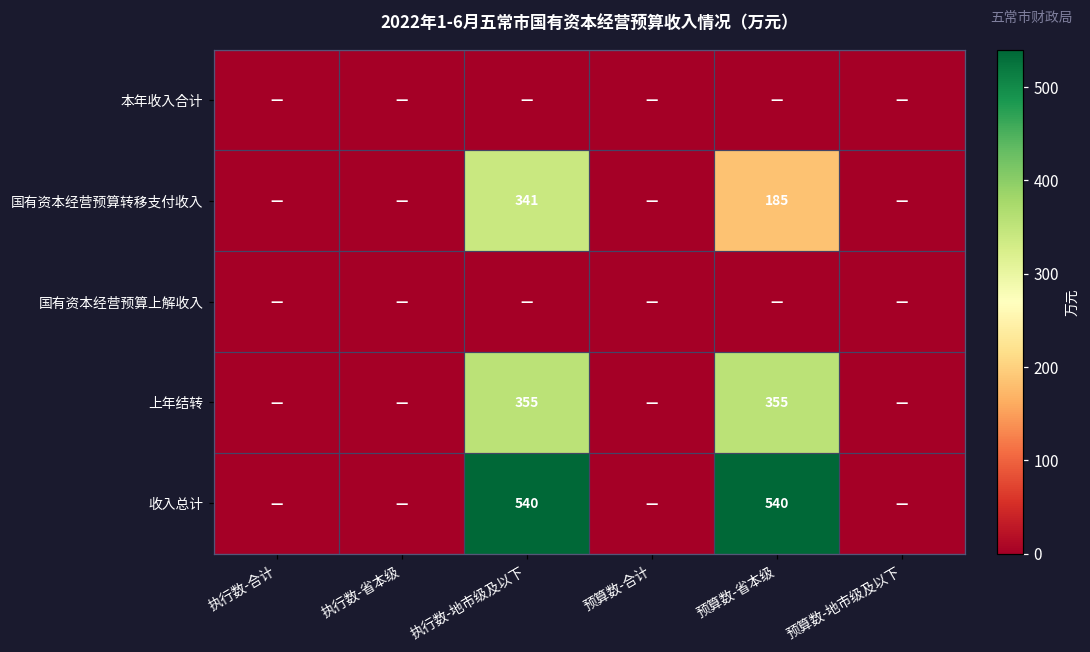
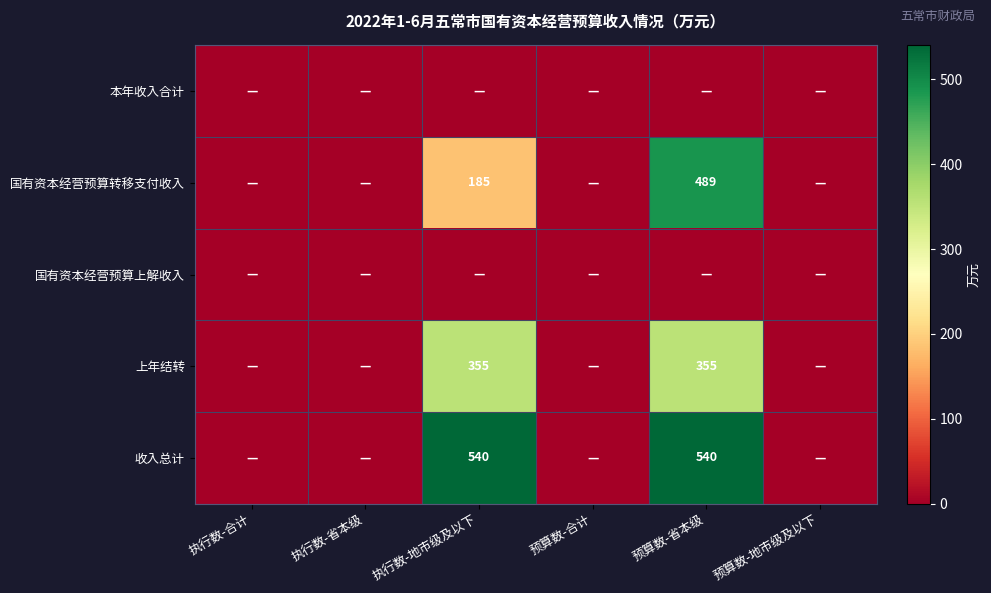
  {
    "国有资本经营预算转移支付收入": {
-     "执行数-地市级及以下": 341,
-     "预算数-省本级": 185
+     "执行数-地市级及以下": 185,
+     "预算数-省本级": 489
    },
    "上年结转": {
      "执行数-地市级及以下": 355,
      "预算数-省本级": 355
    },
    "收入总计": {
      "执行数-地市级及以下": 540,
      "预算数-省本级": 540
    }
  }
